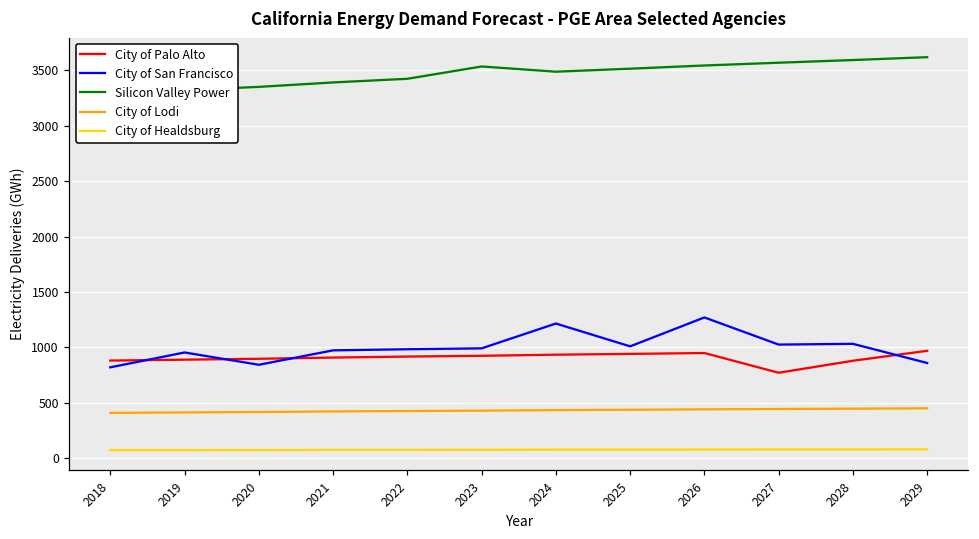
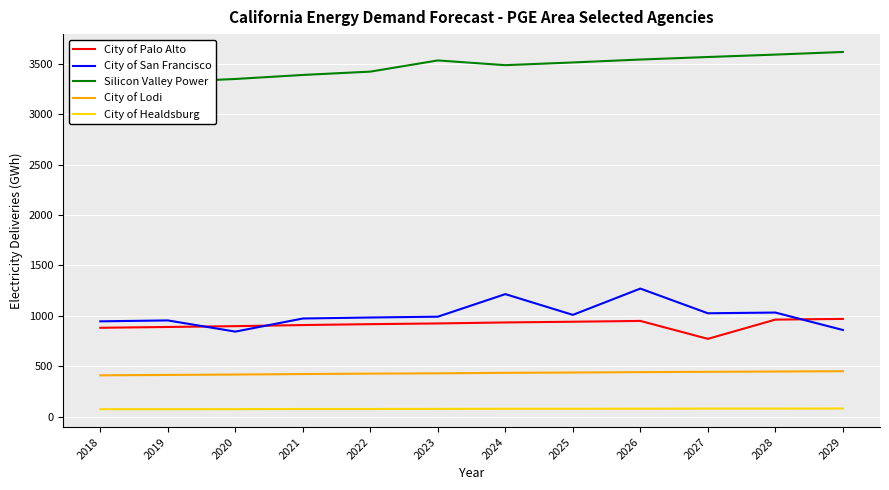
  {
    "City of Palo Alto": {
      "2018": 880,
      "2019": 890,
      "2020": 900,
      "2021": 910,
      "2022": 920,
      "2023": 920,
      "2024": 930,
      "2025": 940,
      "2026": 950,
      "2027": 770,
-     "2028": 880,
+     "2028": 960,
      "2029": 970
    },
    "City of San Francisco": {
-     "2018": 820,
+     "2018": 950,
      "2019": 950,
      "2020": 840,
      "2021": 970,
      "2022": 980,
      "2023": 990,
      "2024": 1220,
      "2025": 1010,
      "2026": 1270,
      "2027": 1030,
      "2028": 1030,
      "2029": 860
    },
    "Silicon Valley Power": {
      "2020": 3350,
      "2021": 3390,
      "2022": 3420,
      "2023": 3530,
      "2024": 3490,
      "2025": 3510,
      "2026": 3540,
      "2027": 3570,
      "2028": 3590,
      "2029": 3620
    }
  }
